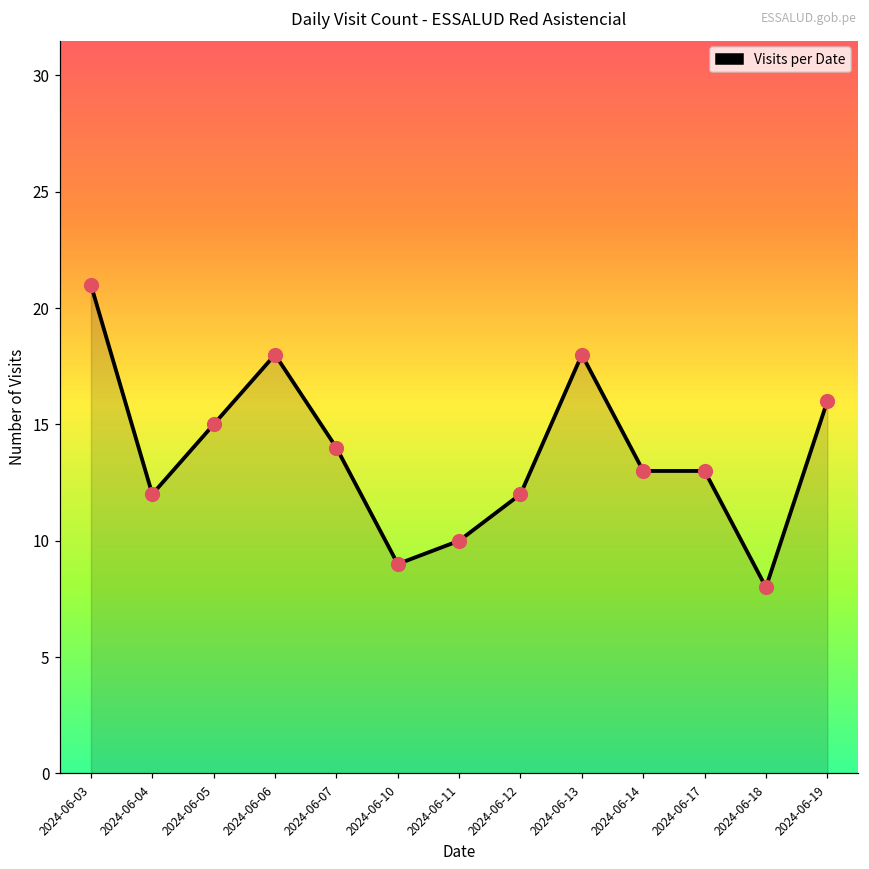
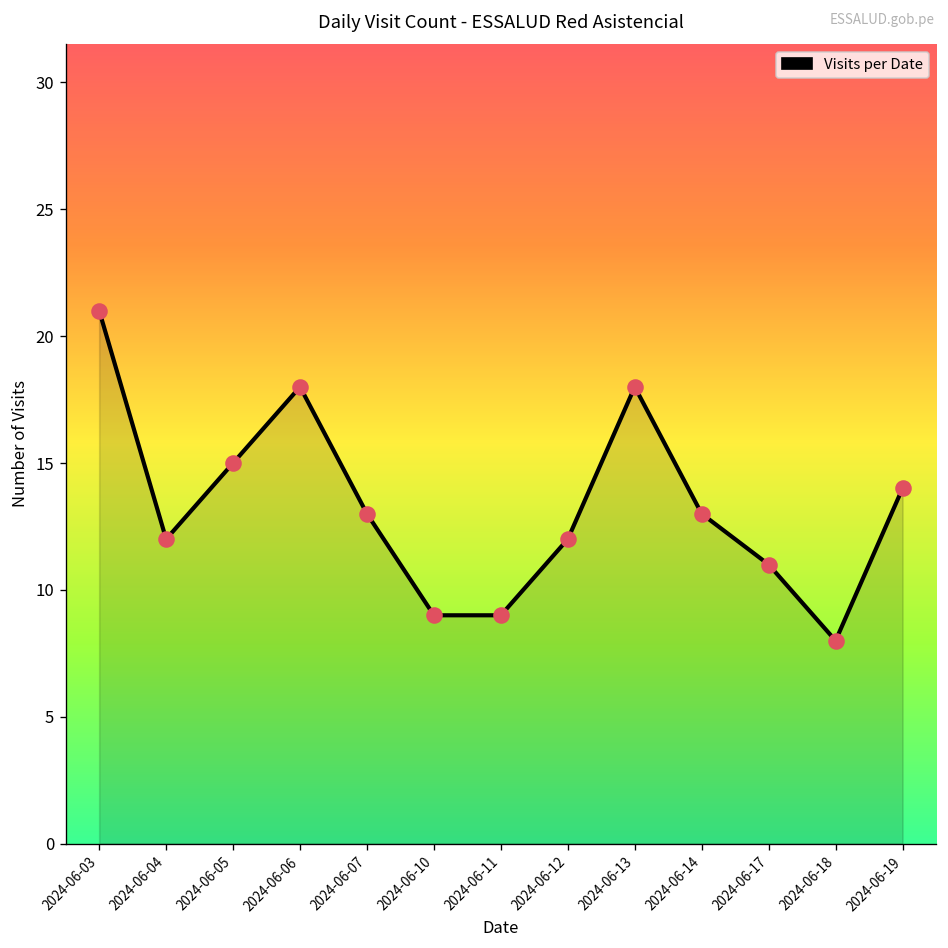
  {
    "2024-06-03": 21,
    "2024-06-04": 12,
    "2024-06-05": 15,
    "2024-06-06": 18,
-   "2024-06-07": 14,
+   "2024-06-07": 13,
    "2024-06-10": 9,
-   "2024-06-11": 10,
+   "2024-06-11": 9,
    "2024-06-12": 12,
    "2024-06-13": 18,
    "2024-06-14": 13,
-   "2024-06-17": 13,
+   "2024-06-17": 11,
    "2024-06-18": 8,
-   "2024-06-19": 16
+   "2024-06-19": 14
  }
